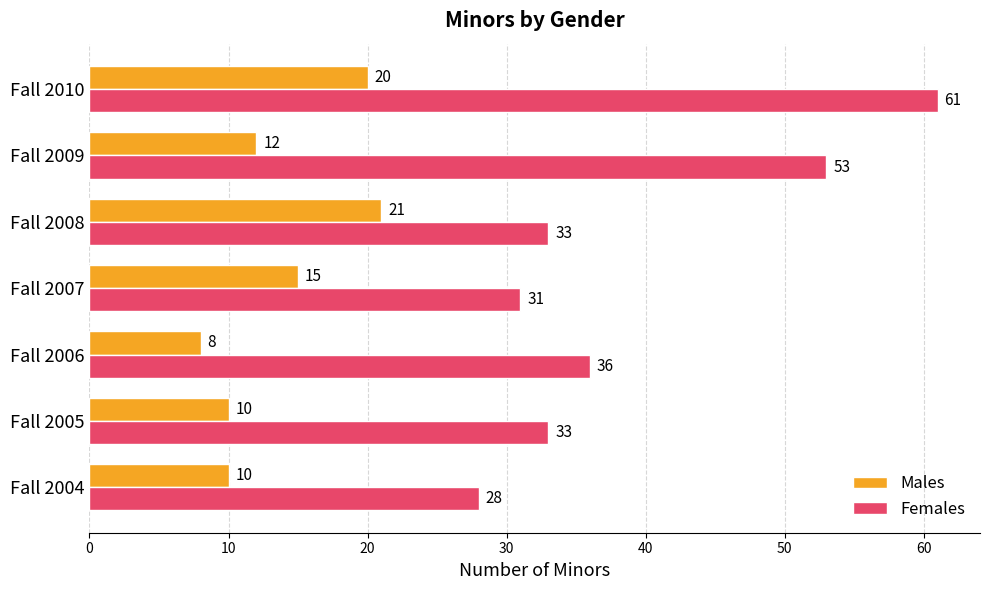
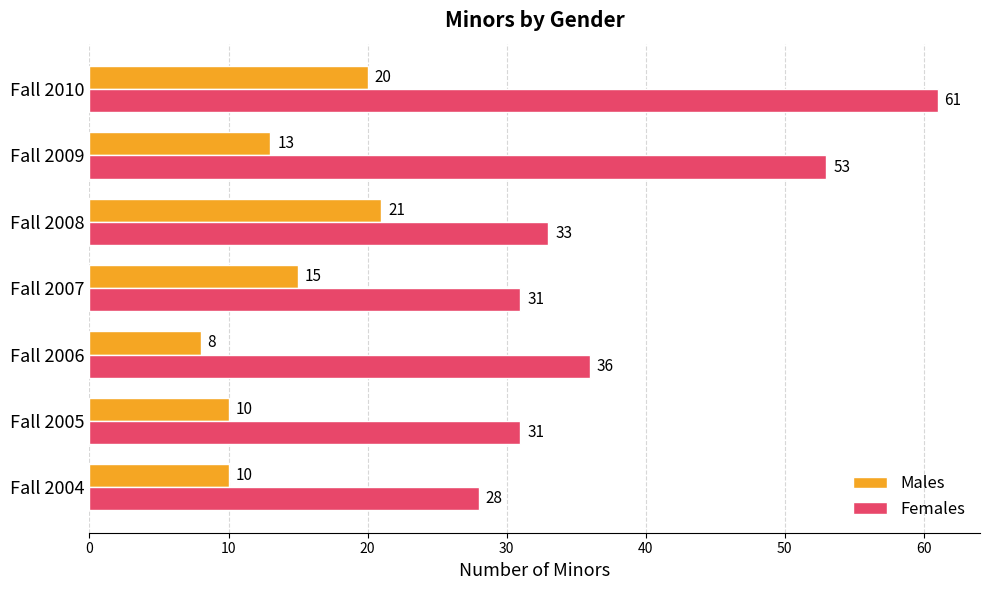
  {
    "Males": {
      "Fall 2010": 20,
-     "Fall 2009": 12,
+     "Fall 2009": 13,
      "Fall 2008": 21,
      "Fall 2007": 15,
      "Fall 2006": 8,
      "Fall 2005": 10,
      "Fall 2004": 10
    },
    "Females": {
      "Fall 2010": 61,
      "Fall 2009": 53,
      "Fall 2008": 33,
      "Fall 2007": 31,
      "Fall 2006": 36,
-     "Fall 2005": 33,
+     "Fall 2005": 31,
      "Fall 2004": 28
    }
  }
